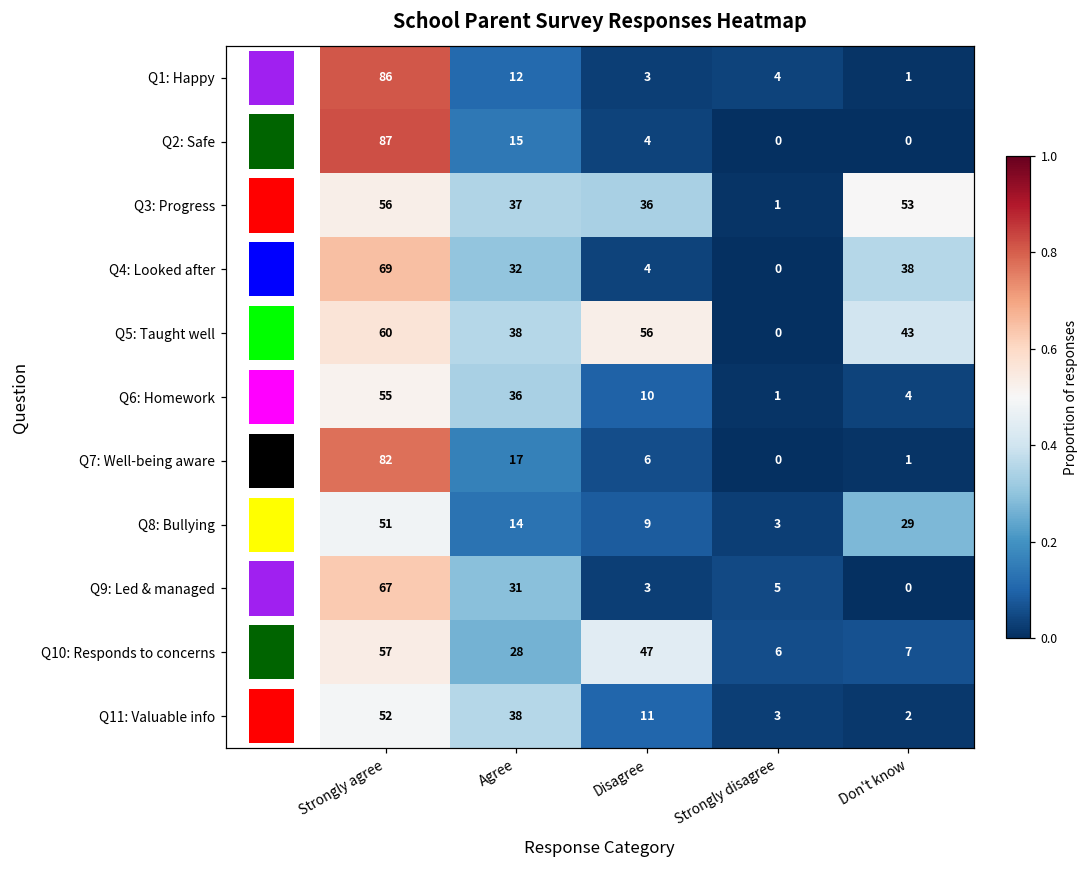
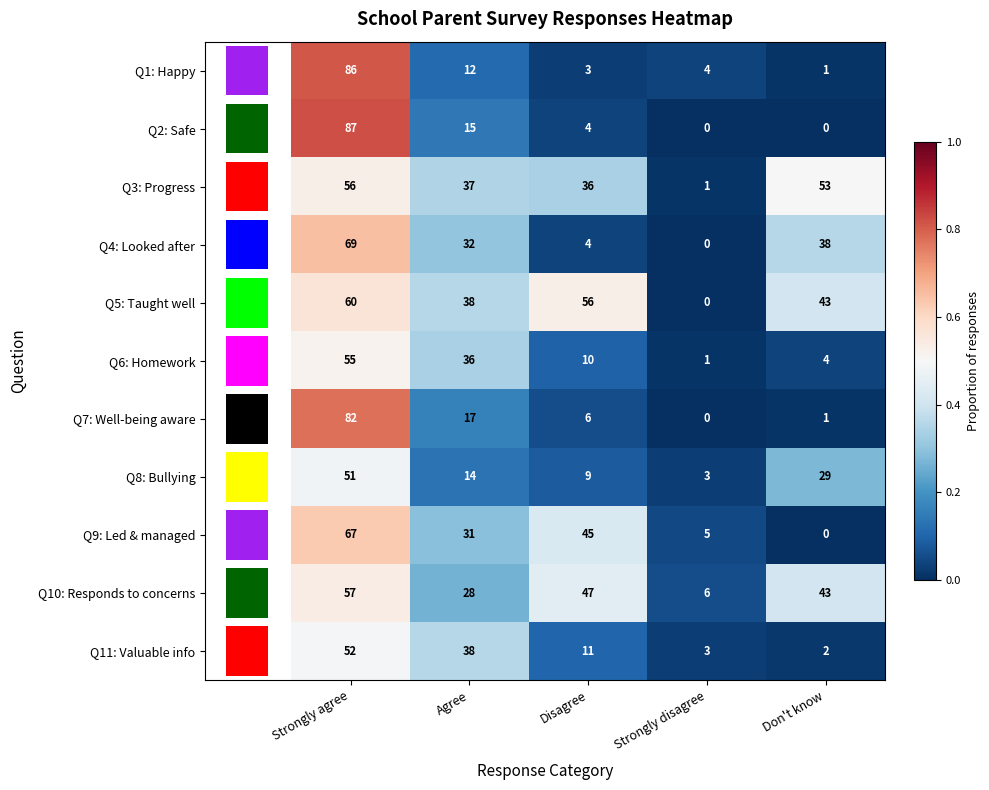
  {
    "Q1: Happy": {
      "Strongly agree": 86,
      "Agree": 12,
      "Disagree": 3,
      "Strongly disagree": 4,
      "Don't know": 1
    },
    "Q2: Safe": {
      "Strongly agree": 87,
      "Agree": 15,
      "Disagree": 4,
      "Strongly disagree": 0,
      "Don't know": 0
    },
    "Q3: Progress": {
      "Strongly agree": 56,
      "Agree": 37,
      "Disagree": 36,
      "Strongly disagree": 1,
      "Don't know": 53
    },
    "Q4: Looked after": {
      "Strongly agree": 69,
      "Agree": 32,
      "Disagree": 4,
      "Strongly disagree": 0,
      "Don't know": 38
    },
    "Q5: Taught well": {
      "Strongly agree": 60,
      "Agree": 38,
      "Disagree": 56,
      "Strongly disagree": 0,
      "Don't know": 43
    },
    "Q6: Homework": {
      "Strongly agree": 55,
      "Agree": 36,
      "Disagree": 10,
      "Strongly disagree": 1,
      "Don't know": 4
    },
    "Q7: Well-being aware": {
      "Strongly agree": 82,
      "Agree": 17,
      "Disagree": 6,
      "Strongly disagree": 0,
      "Don't know": 1
    },
    "Q8: Bullying": {
      "Strongly agree": 51,
      "Agree": 14,
      "Disagree": 9,
      "Strongly disagree": 3,
      "Don't know": 29
    },
    "Q9: Led & managed": {
      "Strongly agree": 67,
      "Agree": 31,
-     "Disagree": 3,
+     "Disagree": 45,
      "Strongly disagree": 5,
      "Don't know": 0
    },
    "Q10: Responds to concerns": {
      "Strongly agree": 57,
      "Agree": 28,
      "Disagree": 47,
      "Strongly disagree": 6,
-     "Don't know": 7
+     "Don't know": 43
    },
    "Q11: Valuable info": {
      "Strongly agree": 52,
      "Agree": 38,
      "Disagree": 11,
      "Strongly disagree": 3,
      "Don't know": 2
    }
  }
